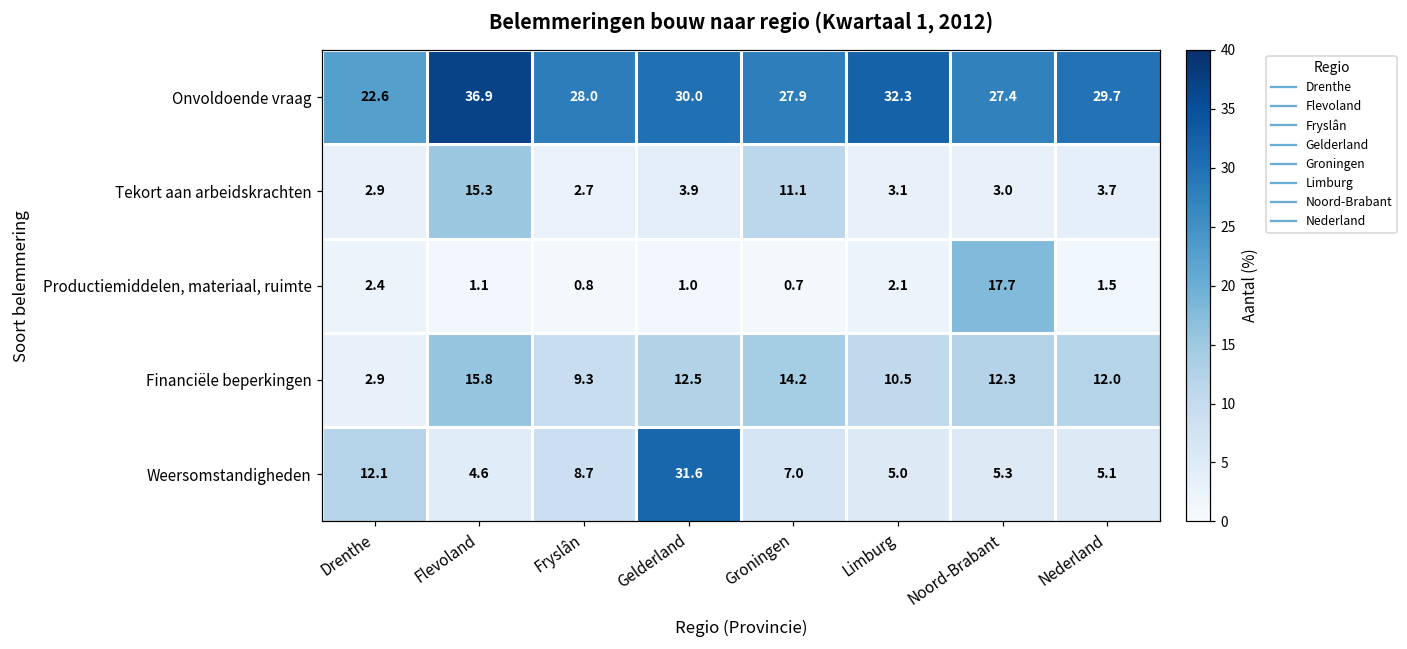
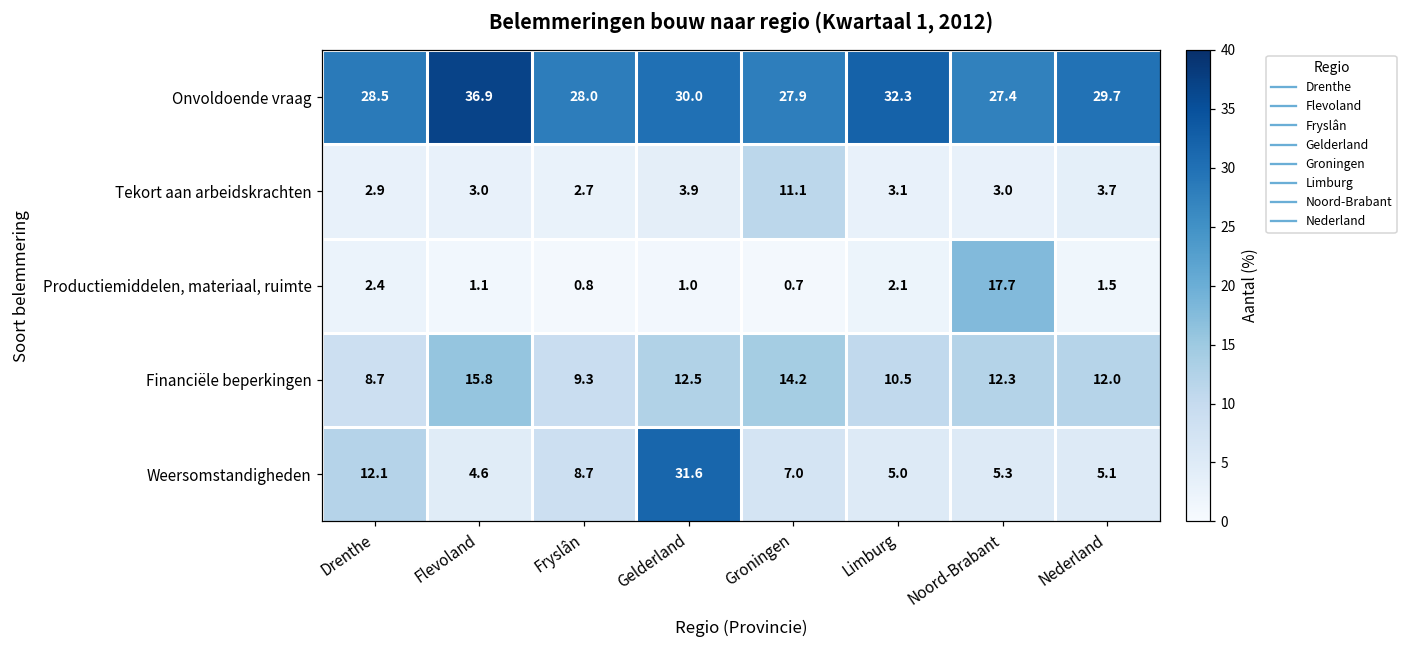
  {
    "Onvoldoende vraag": {
-     "Drenthe": 22.6,
+     "Drenthe": 28.5,
      "Flevoland": 36.9,
      "Fryslân": 28.0,
      "Gelderland": 30.0,
      "Groningen": 27.9,
      "Limburg": 32.3,
      "Noord-Brabant": 27.4,
      "Nederland": 29.7
    },
    "Tekort aan arbeidskrachten": {
      "Drenthe": 2.9,
-     "Flevoland": 15.3,
+     "Flevoland": 3.0,
      "Fryslân": 2.7,
      "Gelderland": 3.9,
      "Groningen": 11.1,
      "Limburg": 3.1,
      "Noord-Brabant": 3.0,
      "Nederland": 3.7
    },
    "Productiemiddelen, materiaal, ruimte": {
      "Drenthe": 2.4,
      "Flevoland": 1.1,
      "Fryslân": 0.8,
      "Gelderland": 1.0,
      "Groningen": 0.7,
      "Limburg": 2.1,
      "Noord-Brabant": 17.7,
      "Nederland": 1.5
    },
    "Financiële beperkingen": {
-     "Drenthe": 2.9,
+     "Drenthe": 8.7,
      "Flevoland": 15.8,
      "Fryslân": 9.3,
      "Gelderland": 12.5,
      "Groningen": 14.2,
      "Limburg": 10.5,
      "Noord-Brabant": 12.3,
      "Nederland": 12.0
    },
    "Weersomstandigheden": {
      "Drenthe": 12.1,
      "Flevoland": 4.6,
      "Fryslân": 8.7,
      "Gelderland": 31.6,
      "Groningen": 7.0,
      "Limburg": 5.0,
      "Noord-Brabant": 5.3,
      "Nederland": 5.1
    }
  }
